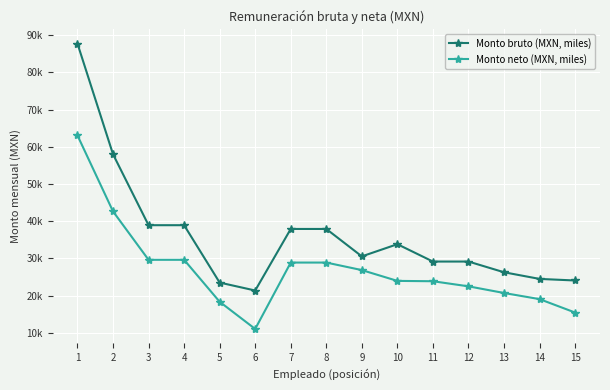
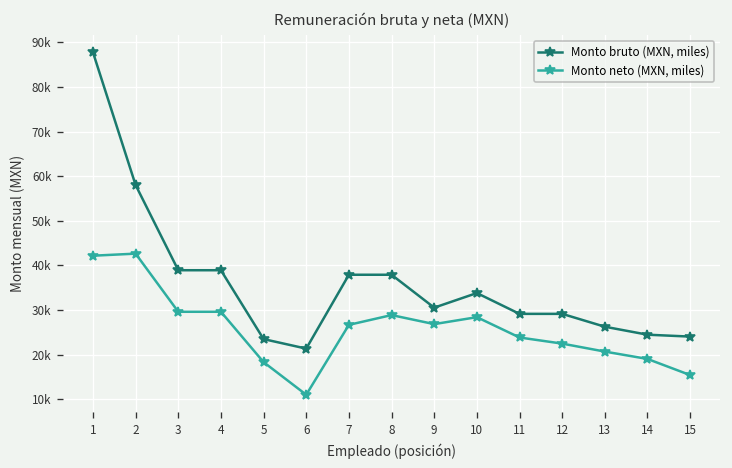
  {
    "Monto bruto (MXN, miles)": {
      "1": 88000,
      "2": 58000,
      "3": 39000,
      "4": 39000,
      "5": 23000,
      "6": 21000,
      "7": 38000,
      "8": 38000,
      "9": 31000,
      "10": 34000,
      "11": 29000,
      "12": 29000,
      "13": 26000,
      "14": 24000,
      "15": 24000
    },
    "Monto neto (MXN, miles)": {
-     "1": 63000,
+     "1": 42000,
      "2": 43000,
      "3": 30000,
      "4": 30000,
      "5": 18000,
      "6": 11000,
-     "7": 29000,
+     "7": 27000,
      "8": 29000,
      "9": 27000,
-     "10": 24000,
+     "10": 28000,
      "11": 24000,
      "12": 22000,
      "13": 21000,
      "14": 19000,
      "15": 15000
    }
  }
